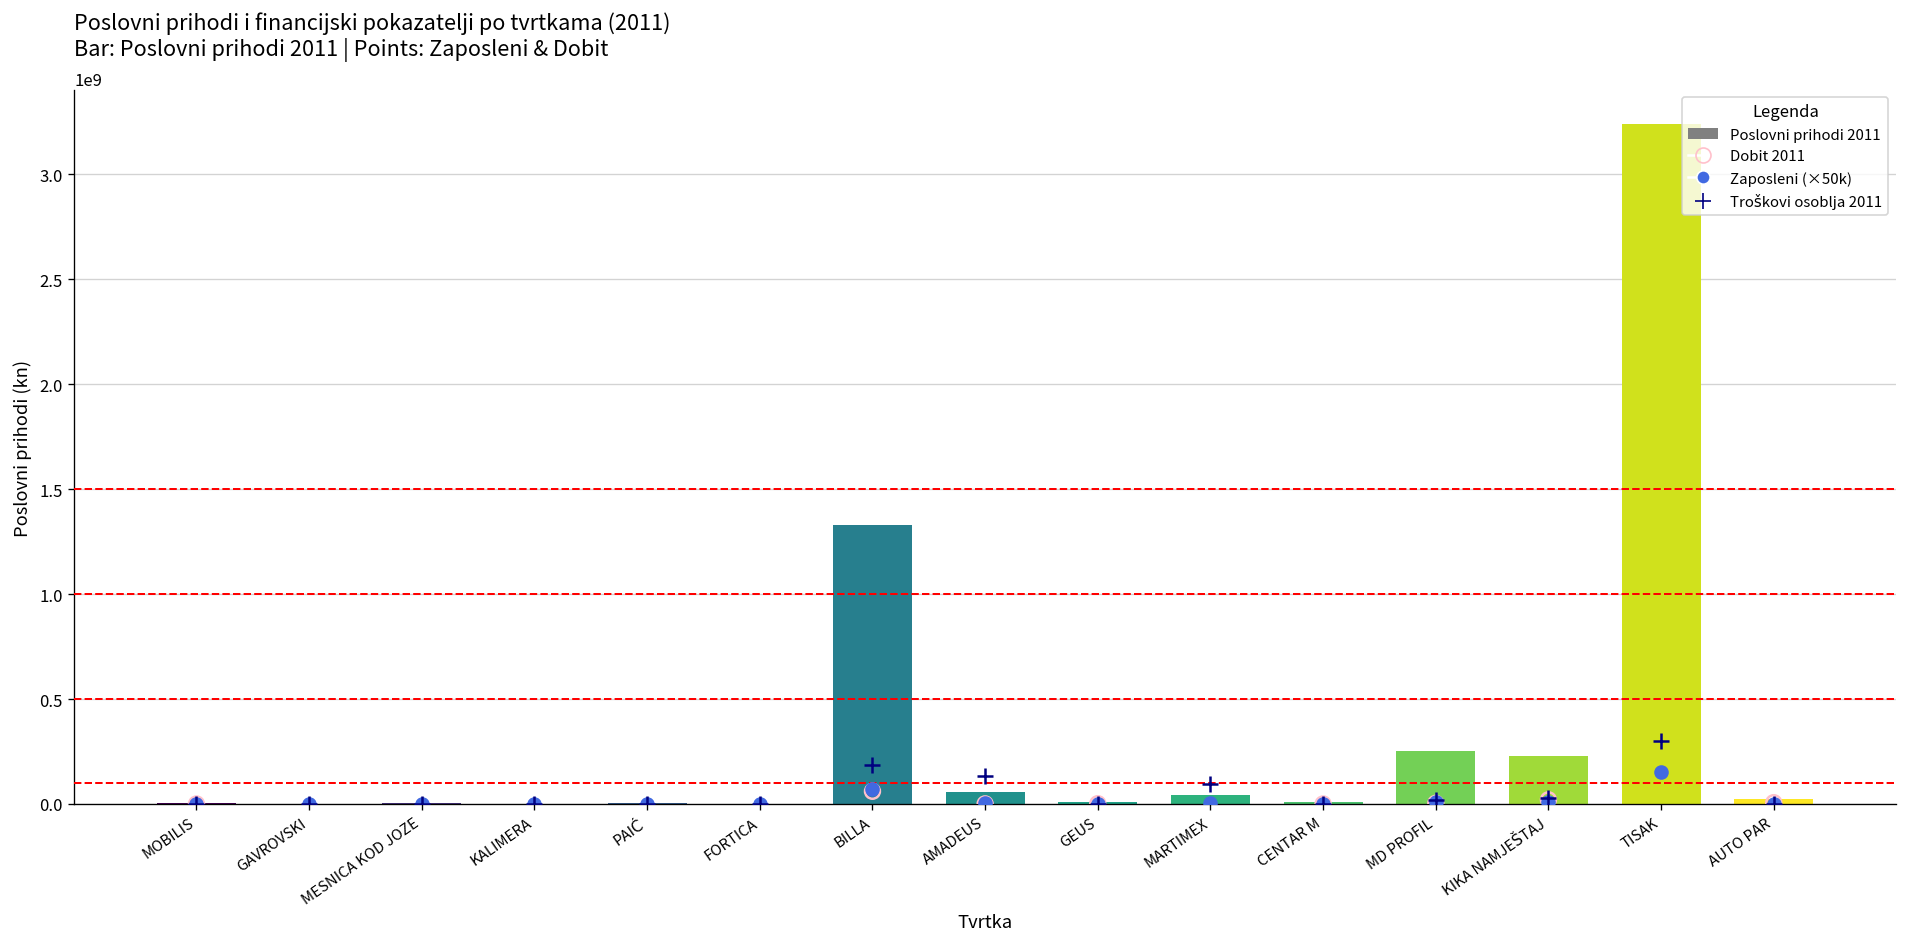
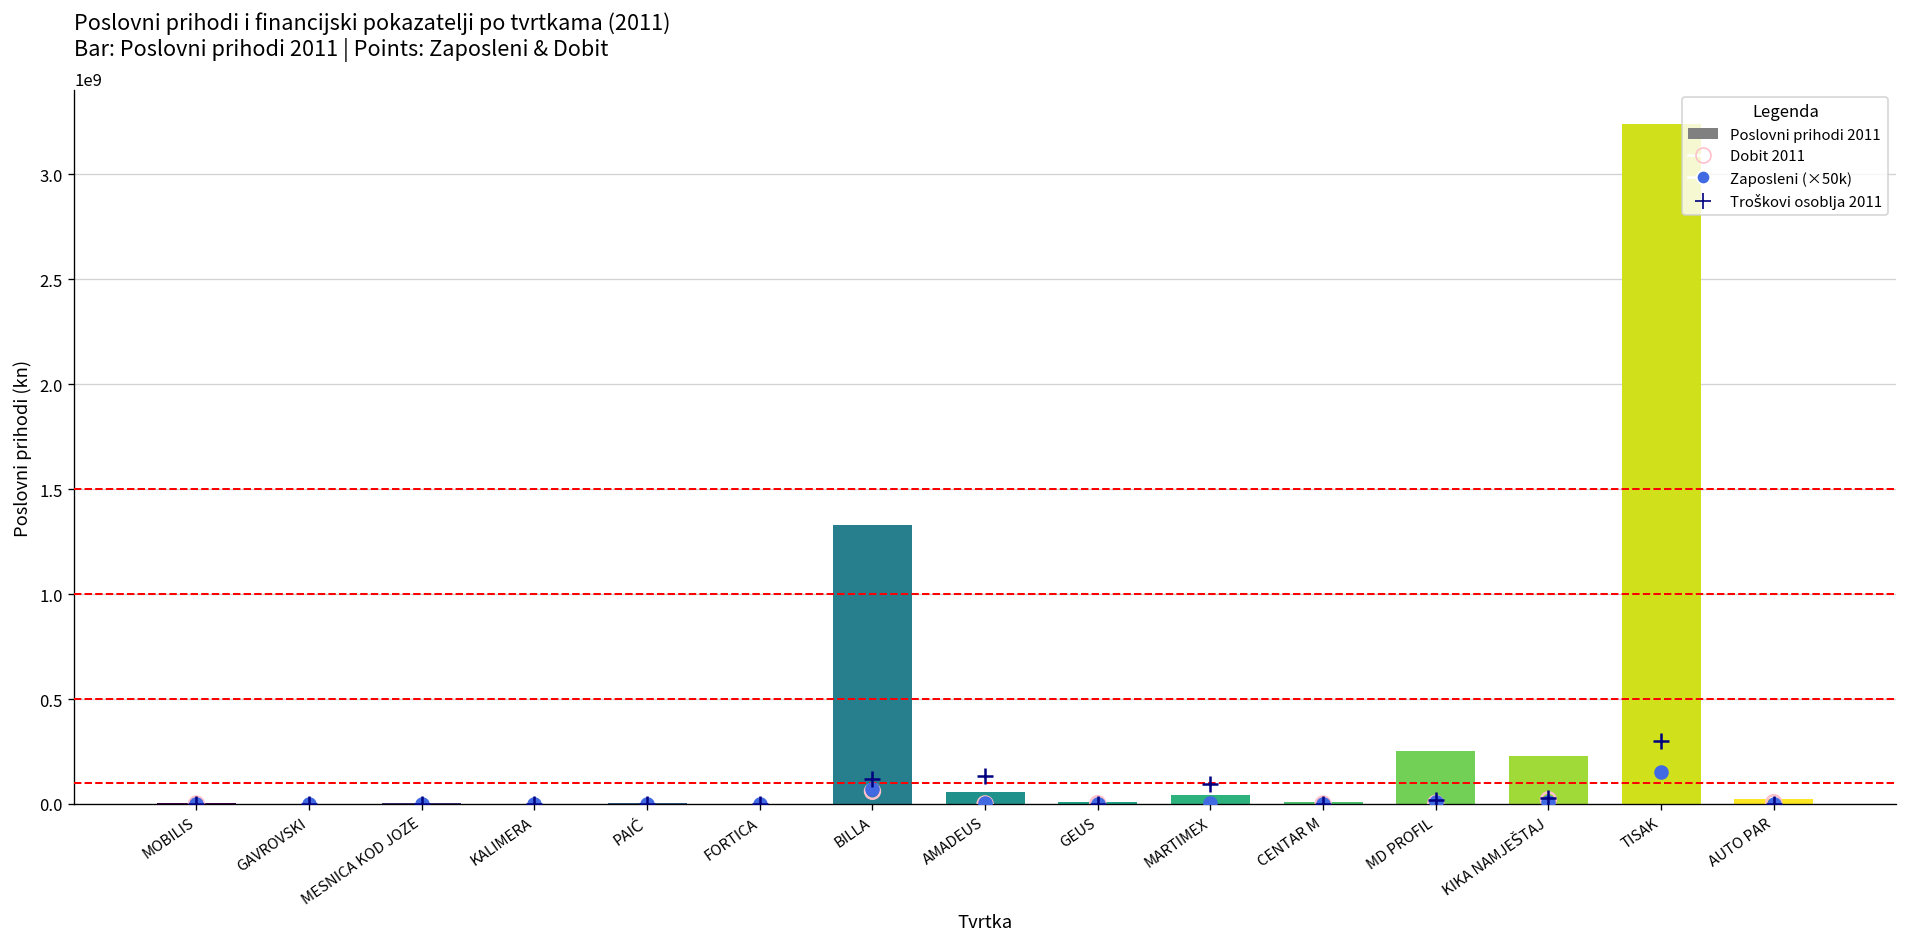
  {
    "Troškovi osoblja 2011": {
-     "BILLA": 190000000
+     "BILLA": 120000000
    }
  }
